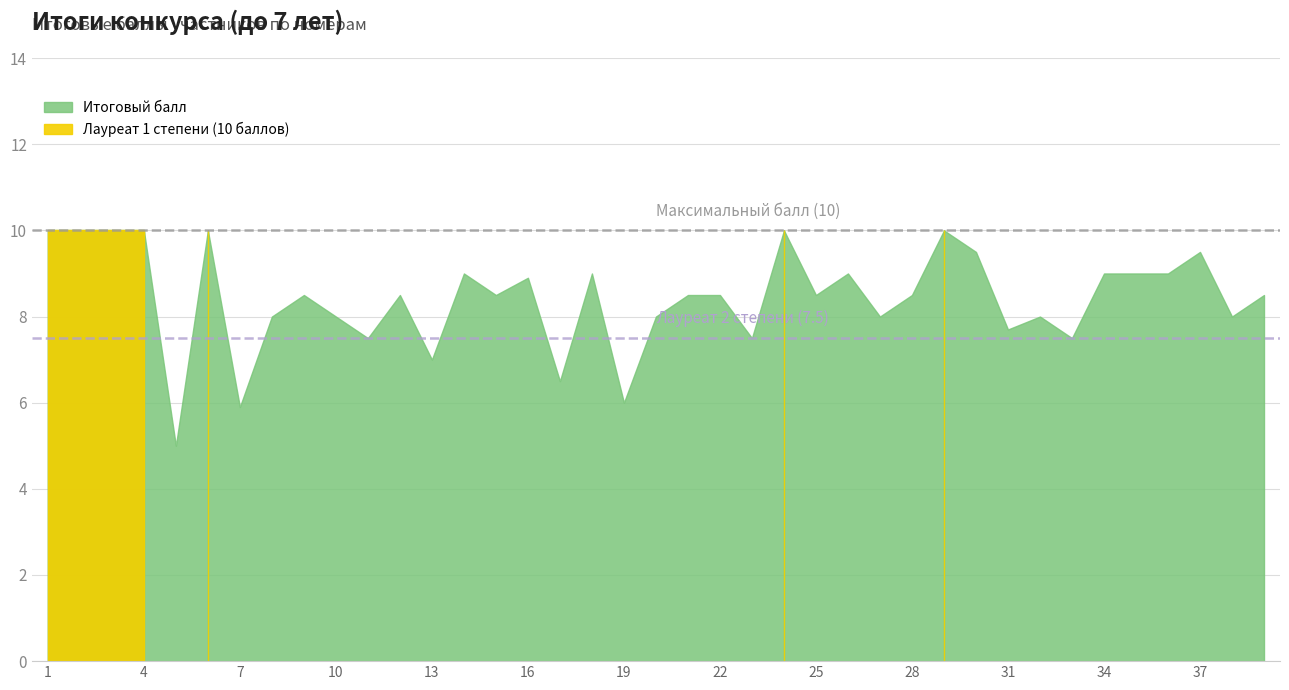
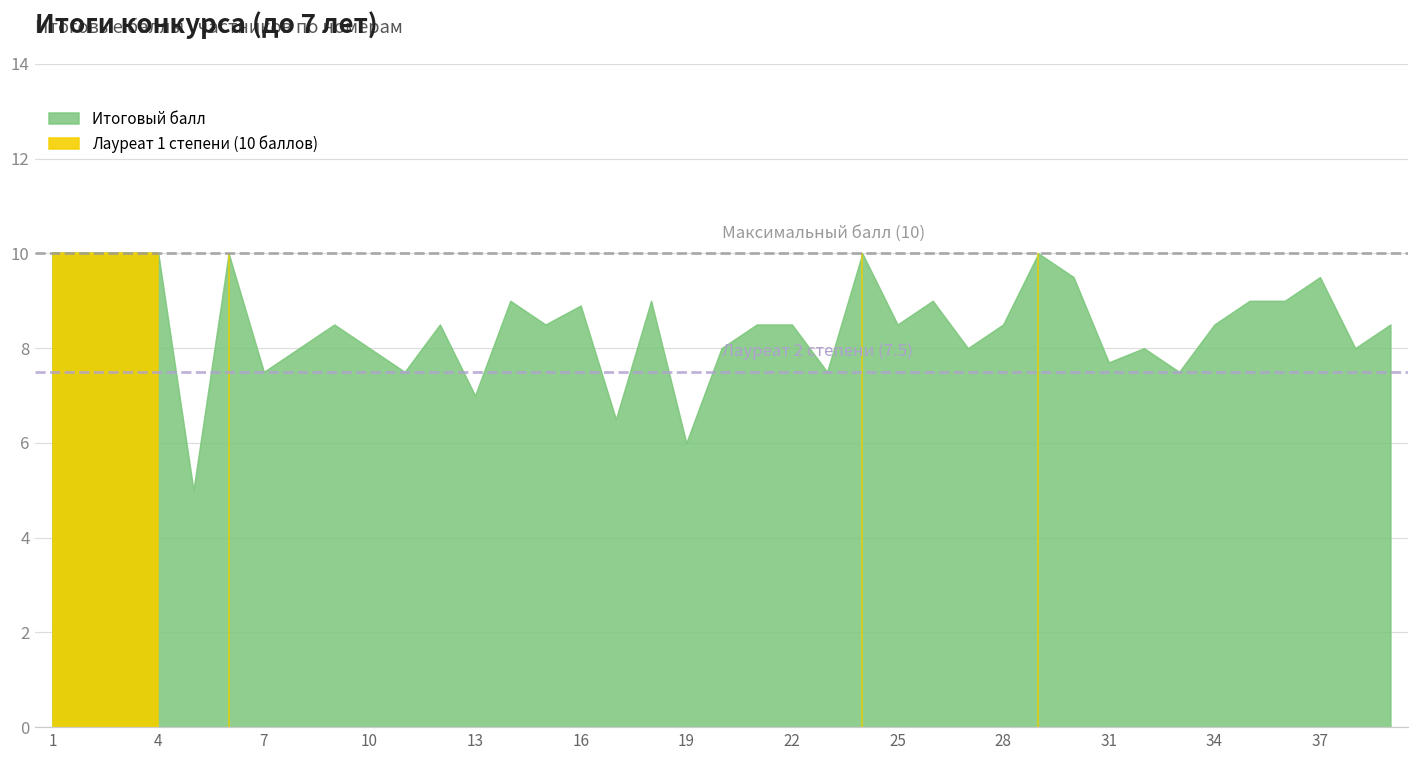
  {
    "1": 10.0,
    "4": 10.0,
-   "7": 5.9,
+   "7": 7.5,
    "10": 8.0,
    "13": 7.0,
    "16": 8.9,
    "19": 6.0,
    "22": 8.5,
    "25": 8.5,
    "28": 8.5,
    "31": 7.7,
-   "34": 9.0,
+   "34": 8.5,
    "37": 9.5
  }
